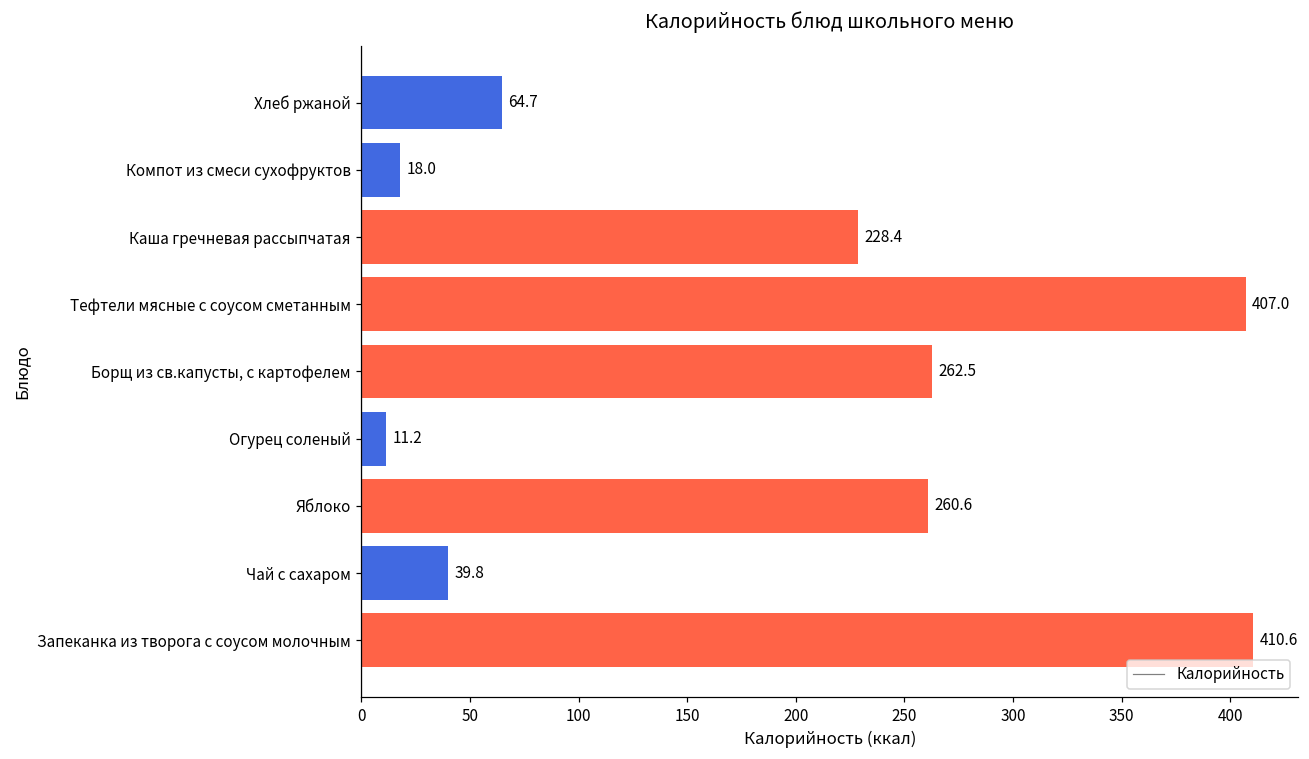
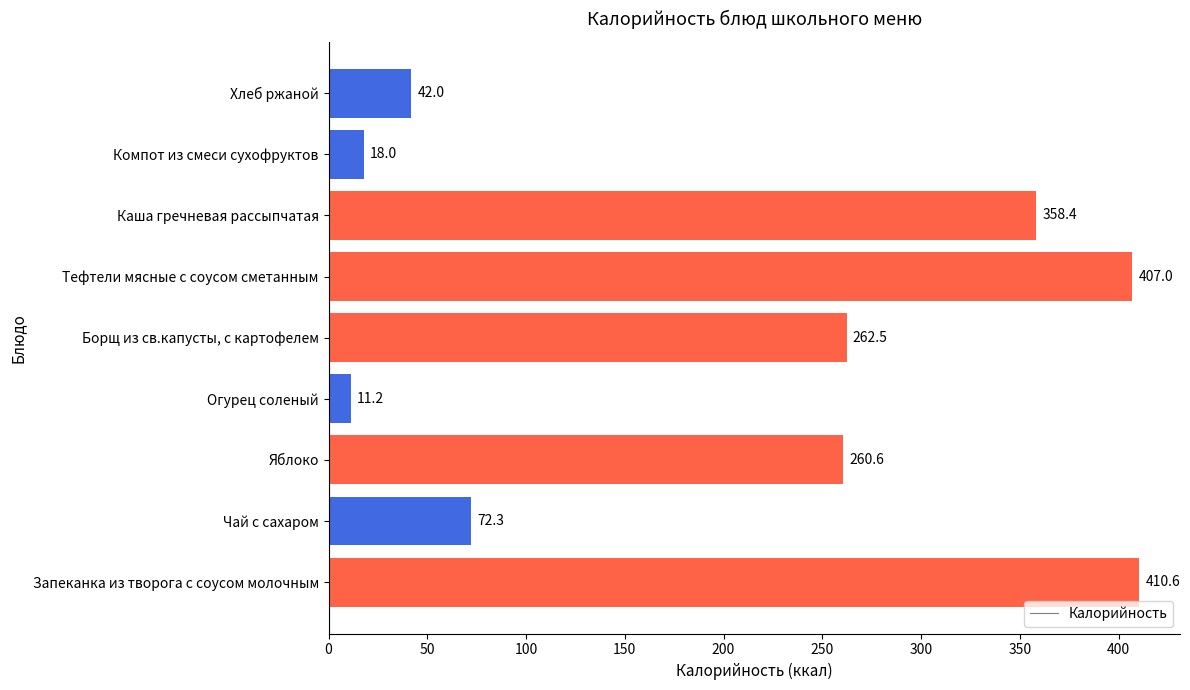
  {
-   "Хлеб ржаной": 64.7,
+   "Хлеб ржаной": 42.0,
    "Компот из смеси сухофруктов": 18.0,
-   "Каша гречневая рассыпчатая": 228.4,
+   "Каша гречневая рассыпчатая": 358.4,
    "Тефтели мясные с соусом сметанным": 407.0,
    "Борщ из св.капусты, с картофелем": 262.5,
    "Огурец соленый": 11.2,
    "Яблоко": 260.6,
-   "Чай с сахаром": 39.8,
+   "Чай с сахаром": 72.3,
    "Запеканка из творога с соусом молочным": 410.6
  }
